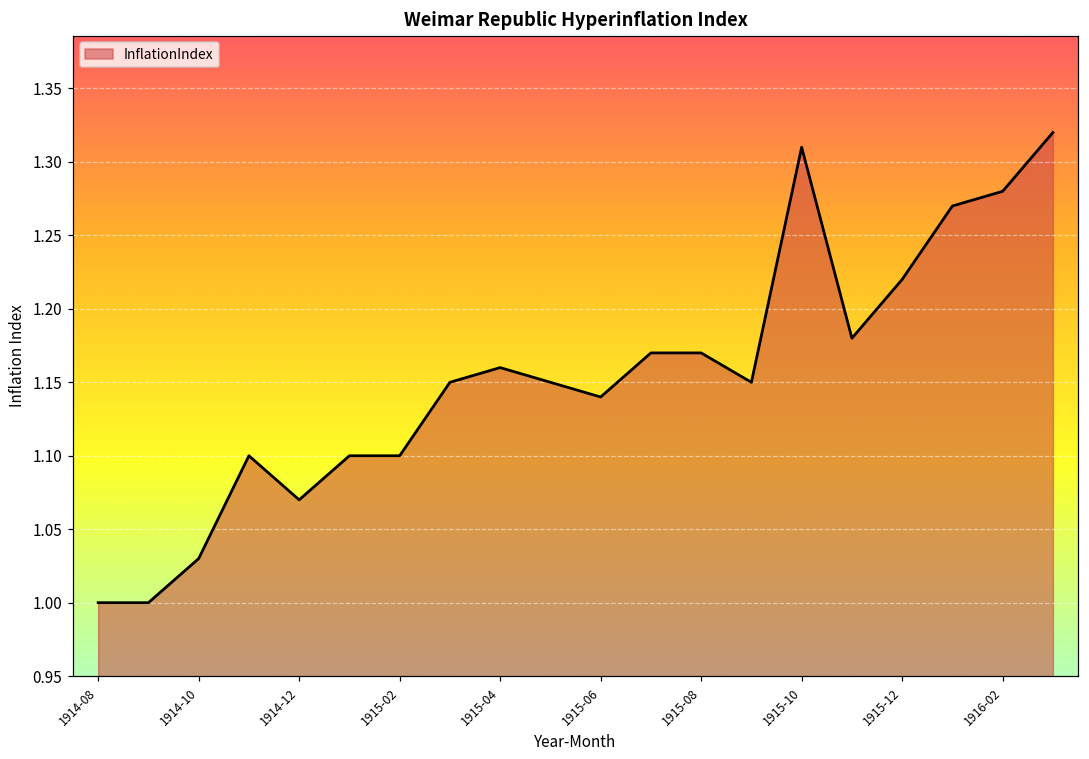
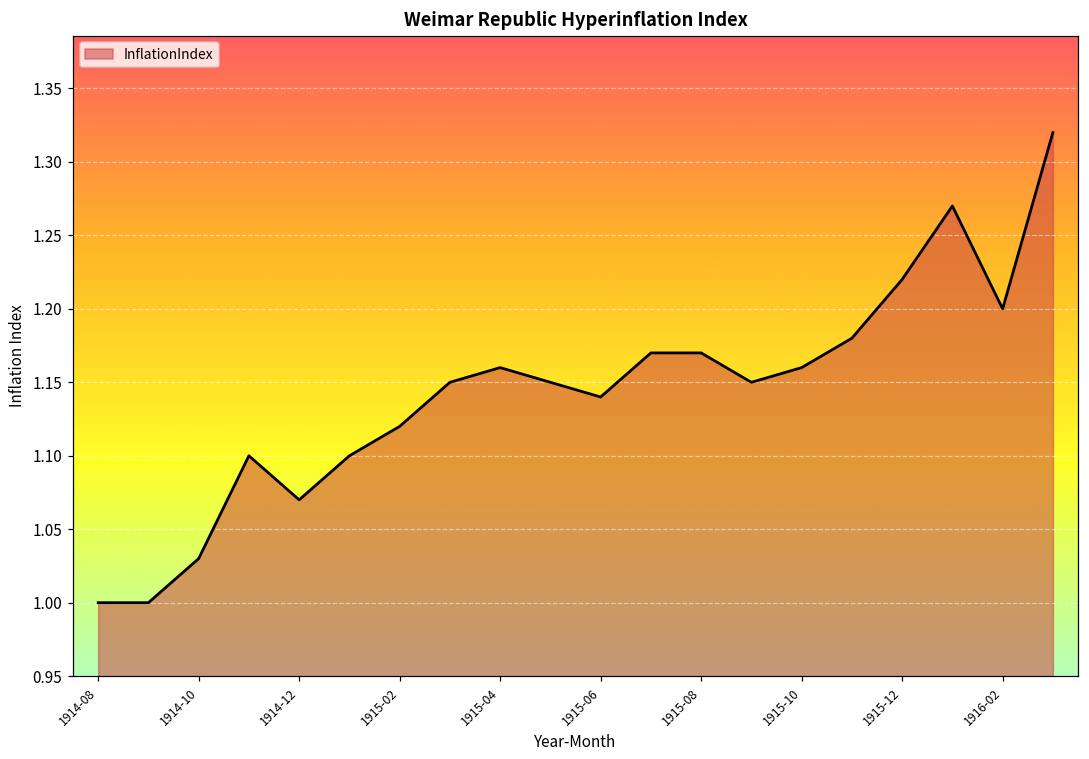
  {
    "1914-08": 1.00,
    "1914-10": 1.03,
    "1914-12": 1.07,
-   "1915-02": 1.10,
+   "1915-02": 1.12,
    "1915-04": 1.16,
    "1915-06": 1.14,
    "1915-08": 1.17,
-   "1915-10": 1.31,
+   "1915-10": 1.16,
    "1915-12": 1.22,
-   "1916-02": 1.28
+   "1916-02": 1.20
  }
